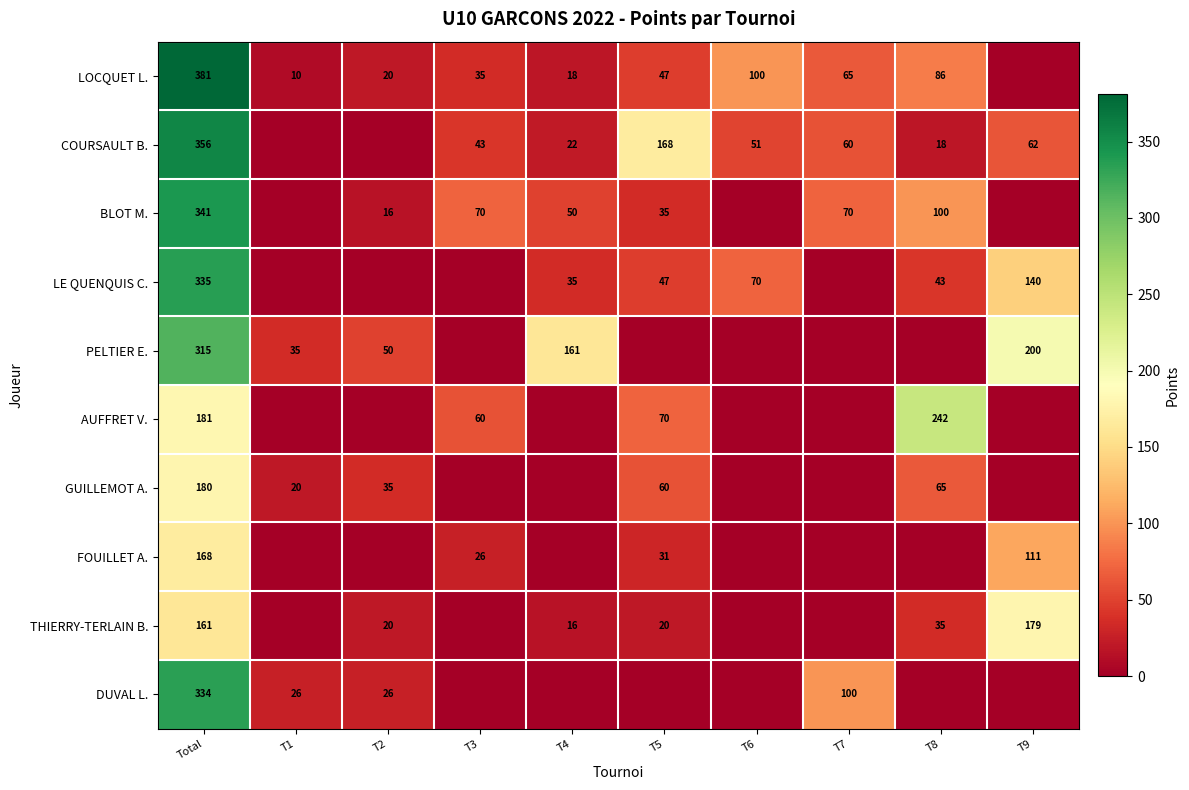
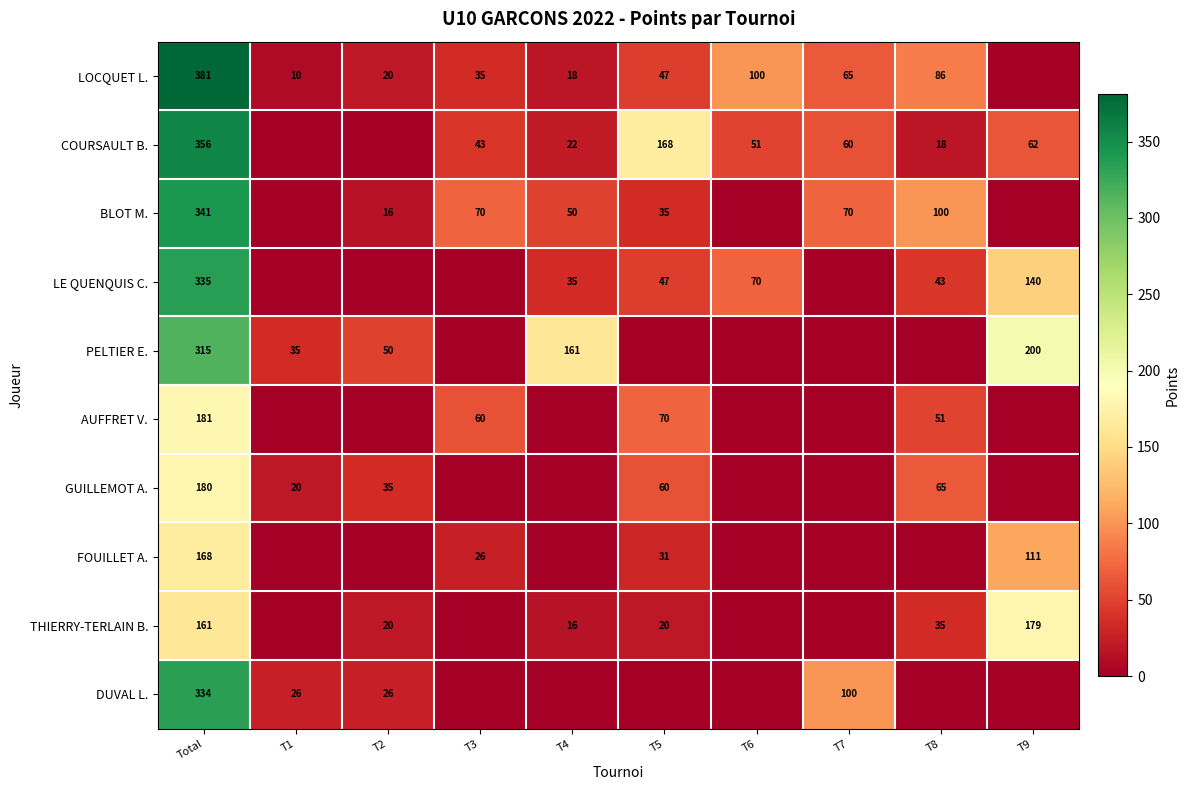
  {
    "LOCQUET L.": {
      "Total": 381,
      "T1": 10,
      "T2": 20,
      "T3": 35,
      "T4": 18,
      "T5": 47,
      "T6": 100,
      "T7": 65,
      "T8": 86
    },
    "COURSAULT B.": {
      "Total": 356,
      "T3": 43,
      "T4": 22,
      "T5": 168,
      "T6": 51,
      "T7": 60,
      "T8": 18,
      "T9": 62
    },
    "BLOT M.": {
      "Total": 341,
      "T2": 16,
      "T3": 70,
      "T4": 50,
      "T5": 35,
      "T7": 70,
      "T8": 100
    },
    "LE QUENQUIS C.": {
      "Total": 335,
      "T4": 35,
      "T5": 47,
      "T6": 70,
      "T8": 43,
      "T9": 140
    },
    "PELTIER E.": {
      "Total": 315,
      "T1": 35,
      "T2": 50,
      "T4": 161,
      "T9": 200
    },
    "AUFFRET V.": {
      "Total": 181,
      "T3": 60,
      "T5": 70,
-     "T8": 242
+     "T8": 51
    },
    "GUILLEMOT A.": {
      "Total": 180,
      "T1": 20,
      "T2": 35,
      "T5": 60,
      "T8": 65
    },
    "FOUILLET A.": {
      "Total": 168,
      "T3": 26,
      "T5": 31,
      "T9": 111
    },
    "THIERRY-TERLAIN B.": {
      "Total": 161,
      "T2": 20,
      "T4": 16,
      "T5": 20,
      "T8": 35,
      "T9": 179
    },
    "DUVAL L.": {
      "Total": 334,
      "T1": 26,
      "T2": 26,
      "T7": 100
    }
  }
